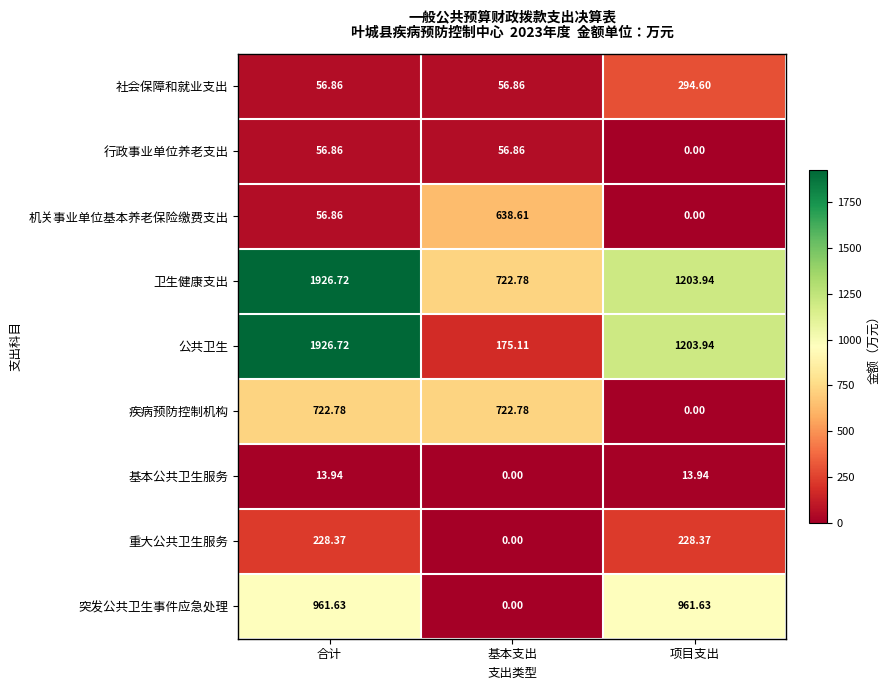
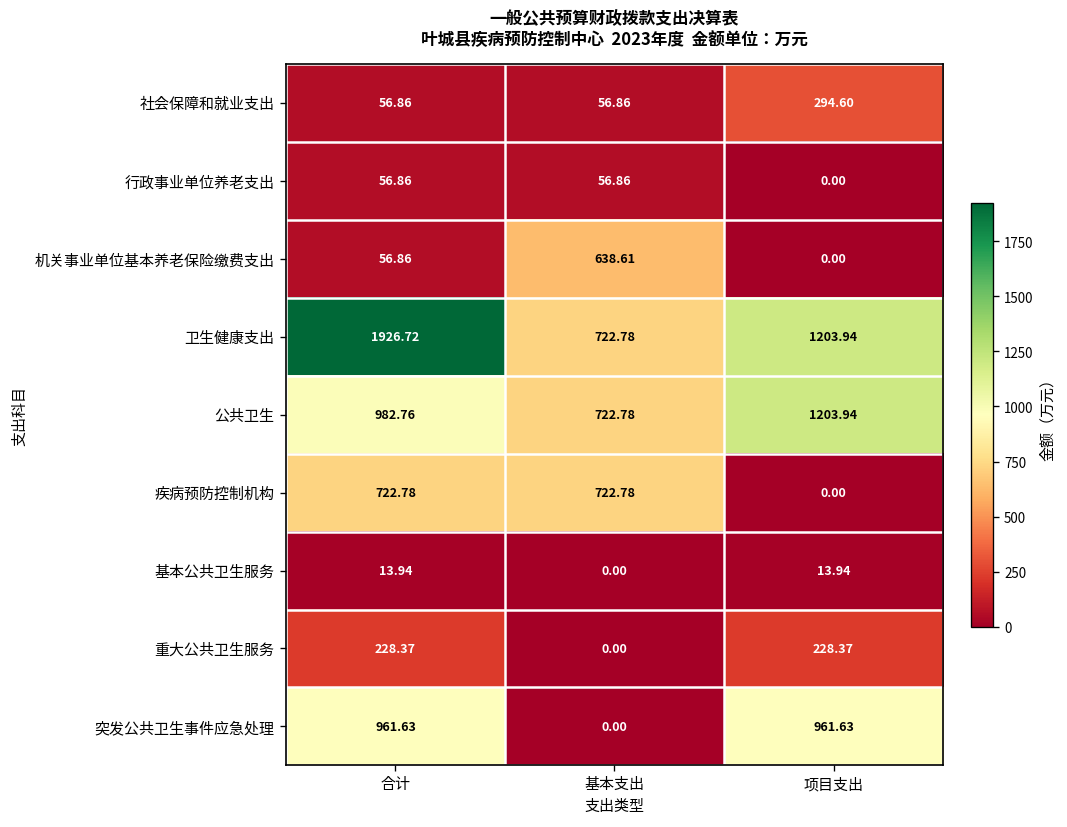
  {
    "社会保障和就业支出": {
      "合计": 56.86,
      "基本支出": 56.86,
      "项目支出": 294.60
    },
    "行政事业单位养老支出": {
      "合计": 56.86,
      "基本支出": 56.86,
      "项目支出": 0.00
    },
    "机关事业单位基本养老保险缴费支出": {
      "合计": 56.86,
      "基本支出": 638.61,
      "项目支出": 0.00
    },
    "卫生健康支出": {
      "合计": 1926.72,
      "基本支出": 722.78,
      "项目支出": 1203.94
    },
    "公共卫生": {
-     "合计": 1926.72,
-     "基本支出": 175.11,
+     "合计": 982.76,
+     "基本支出": 722.78,
      "项目支出": 1203.94
    },
    "疾病预防控制机构": {
      "合计": 722.78,
      "基本支出": 722.78,
      "项目支出": 0.00
    },
    "基本公共卫生服务": {
      "合计": 13.94,
      "基本支出": 0.00,
      "项目支出": 13.94
    },
    "重大公共卫生服务": {
      "合计": 228.37,
      "基本支出": 0.00,
      "项目支出": 228.37
    },
    "突发公共卫生事件应急处理": {
      "合计": 961.63,
      "基本支出": 0.00,
      "项目支出": 961.63
    }
  }
